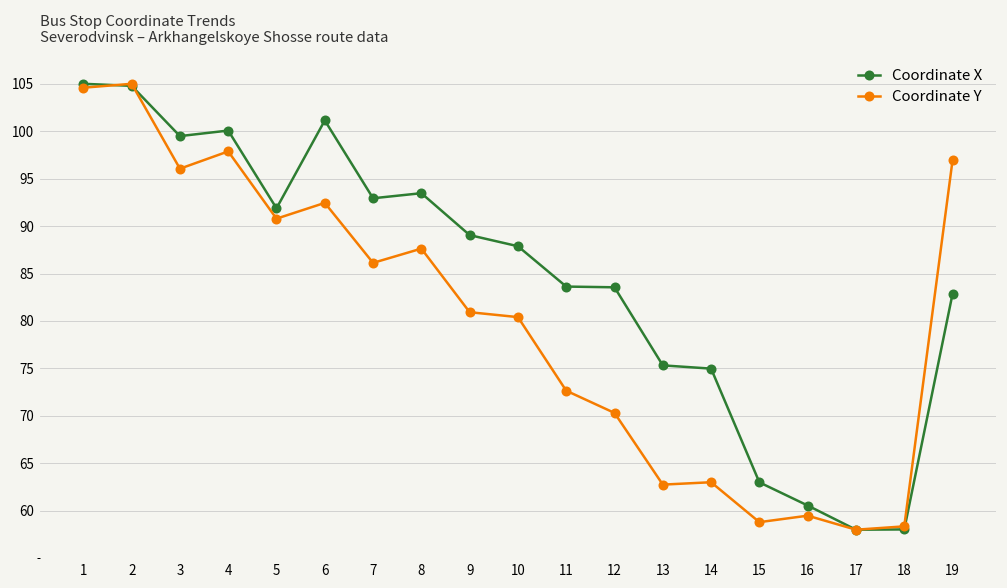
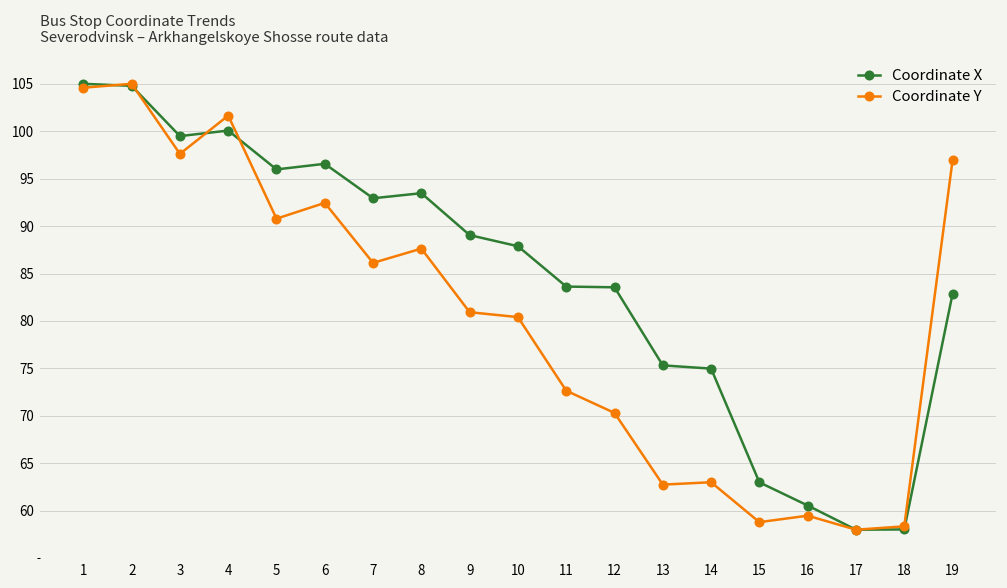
  {
    "Coordinate X": {
      "1": 105,
      "3": 99,
      "4": 100,
-     "5": 92,
-     "6": 101,
+     "5": 96,
+     "6": 97,
      "7": 93,
      "8": 93,
      "9": 89,
      "10": 88,
      "11": 84,
      "12": 84,
      "13": 75,
      "14": 75,
      "15": 63,
      "16": 61,
      "18": 58,
      "19": 83
    },
    "Coordinate Y": {
      "1": 105,
-     "3": 96,
-     "4": 98,
+     "3": 98,
+     "4": 102,
      "5": 91,
      "6": 92,
      "7": 86,
      "8": 88,
      "9": 81,
      "10": 80,
      "11": 73,
      "12": 70,
      "13": 63,
      "14": 63,
      "15": 59,
      "16": 59,
      "18": 58,
      "19": 97
    }
  }
